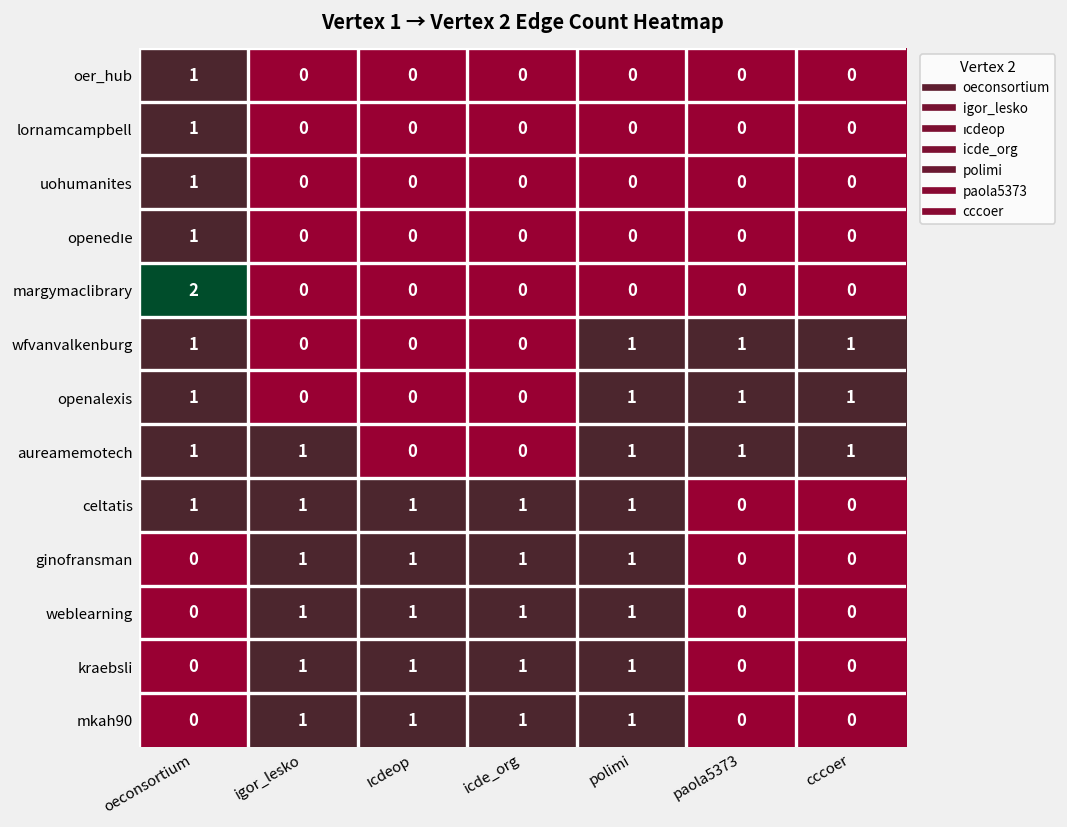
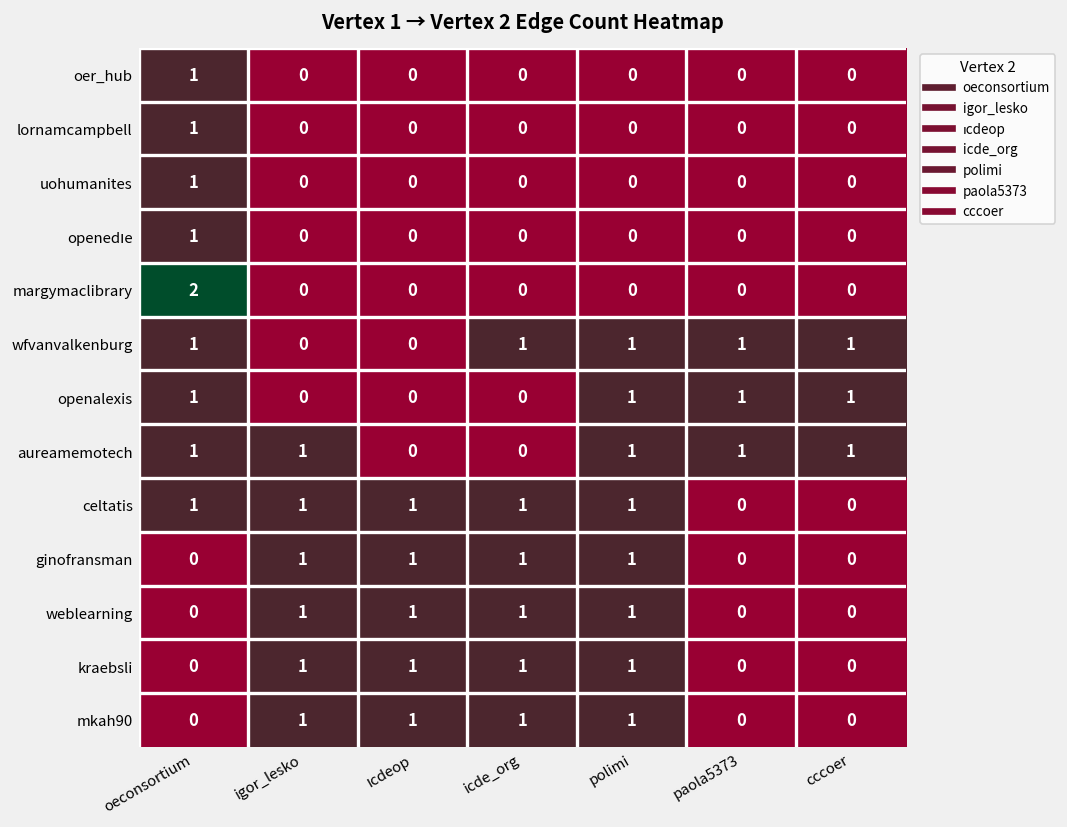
  {
    "oer_hub": {
      "oeconsortium": 1,
      "igor_lesko": 0,
      "ıcdeop": 0,
      "icde_org": 0,
      "polimi": 0,
      "paola5373": 0,
      "cccoer": 0
    },
    "lornamcampbell": {
      "oeconsortium": 1,
      "igor_lesko": 0,
      "ıcdeop": 0,
      "icde_org": 0,
      "polimi": 0,
      "paola5373": 0,
      "cccoer": 0
    },
    "uohumanites": {
      "oeconsortium": 1,
      "igor_lesko": 0,
      "ıcdeop": 0,
      "icde_org": 0,
      "polimi": 0,
      "paola5373": 0,
      "cccoer": 0
    },
    "openedıe": {
      "oeconsortium": 1,
      "igor_lesko": 0,
      "ıcdeop": 0,
      "icde_org": 0,
      "polimi": 0,
      "paola5373": 0,
      "cccoer": 0
    },
    "margymaclibrary": {
      "oeconsortium": 2,
      "igor_lesko": 0,
      "ıcdeop": 0,
      "icde_org": 0,
      "polimi": 0,
      "paola5373": 0,
      "cccoer": 0
    },
    "wfvanvalkenburg": {
      "oeconsortium": 1,
      "igor_lesko": 0,
      "ıcdeop": 0,
-     "icde_org": 0,
+     "icde_org": 1,
      "polimi": 1,
      "paola5373": 1,
      "cccoer": 1
    },
    "openalexis": {
      "oeconsortium": 1,
      "igor_lesko": 0,
      "ıcdeop": 0,
      "icde_org": 0,
      "polimi": 1,
      "paola5373": 1,
      "cccoer": 1
    },
    "aureamemotech": {
      "oeconsortium": 1,
      "igor_lesko": 1,
      "ıcdeop": 0,
      "icde_org": 0,
      "polimi": 1,
      "paola5373": 1,
      "cccoer": 1
    },
    "celtatis": {
      "oeconsortium": 1,
      "igor_lesko": 1,
      "ıcdeop": 1,
      "icde_org": 1,
      "polimi": 1,
      "paola5373": 0,
      "cccoer": 0
    },
    "ginofransman": {
      "oeconsortium": 0,
      "igor_lesko": 1,
      "ıcdeop": 1,
      "icde_org": 1,
      "polimi": 1,
      "paola5373": 0,
      "cccoer": 0
    },
    "weblearning": {
      "oeconsortium": 0,
      "igor_lesko": 1,
      "ıcdeop": 1,
      "icde_org": 1,
      "polimi": 1,
      "paola5373": 0,
      "cccoer": 0
    },
    "kraebsli": {
      "oeconsortium": 0,
      "igor_lesko": 1,
      "ıcdeop": 1,
      "icde_org": 1,
      "polimi": 1,
      "paola5373": 0,
      "cccoer": 0
    },
    "mkah90": {
      "oeconsortium": 0,
      "igor_lesko": 1,
      "ıcdeop": 1,
      "icde_org": 1,
      "polimi": 1,
      "paola5373": 0,
      "cccoer": 0
    }
  }
